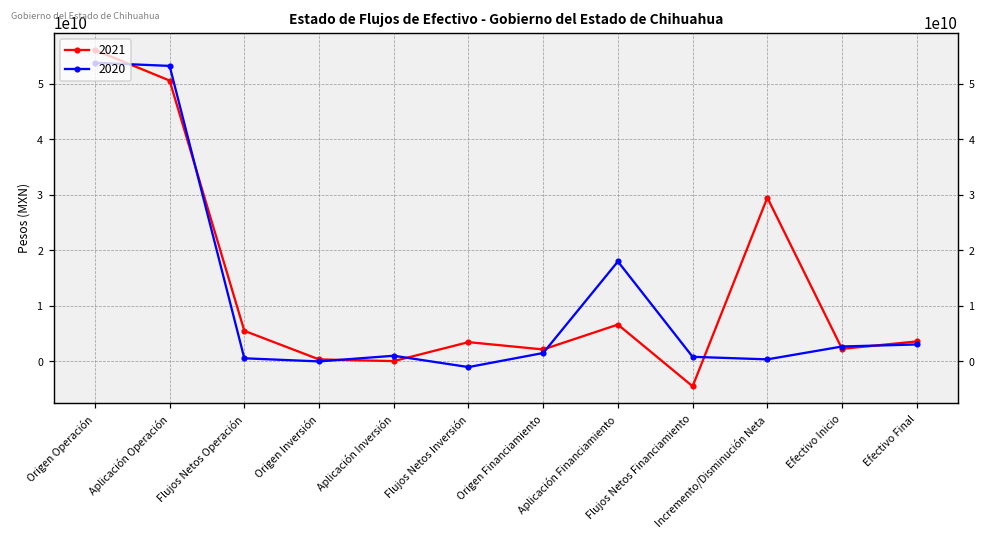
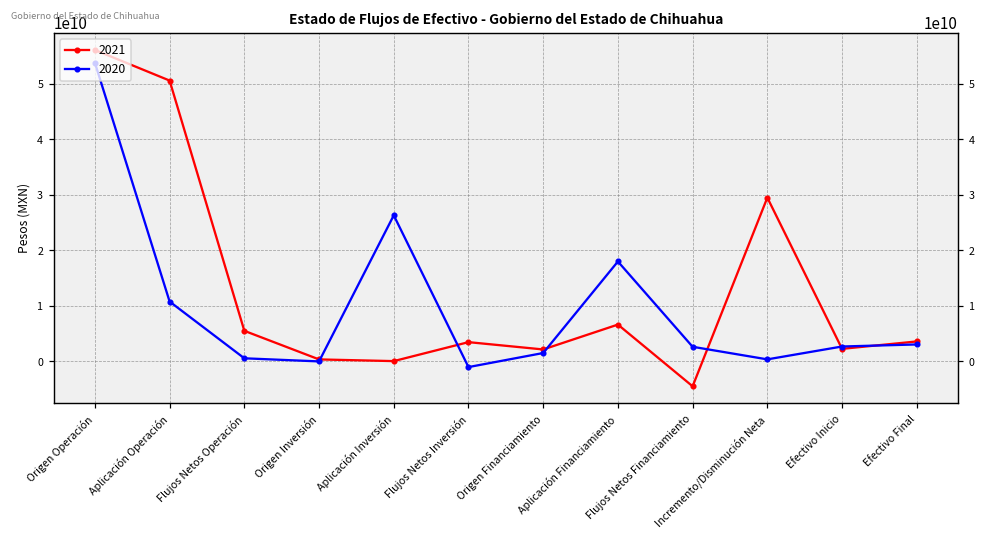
  {
    "2021": {
      "Aplicación Operación": 51000000000,
      "Flujos Netos Operación": 6000000000,
      "Aplicación Inversión": 0,
      "Flujos Netos Inversión": 3000000000,
      "Origen Financiamiento": 2000000000,
      "Aplicación Financiamiento": 7000000000,
      "Flujos Netos Financiamiento": -4000000000,
      "Incremento/Disminución Neta": 30000000000,
      "Efectivo Final": 4000000000
    },
    "2020": {
-     "Aplicación Operación": 53000000000,
+     "Aplicación Operación": 11000000000,
      "Flujos Netos Operación": 1000000000,
-     "Aplicación Inversión": 1000000000,
+     "Aplicación Inversión": 26000000000,
      "Flujos Netos Inversión": -1000000000,
      "Origen Financiamiento": 2000000000,
      "Aplicación Financiamiento": 18000000000,
-     "Flujos Netos Financiamiento": 1000000000,
+     "Flujos Netos Financiamiento": 3000000000,
      "Incremento/Disminución Neta": 0,
      "Efectivo Final": 3000000000
    }
  }
